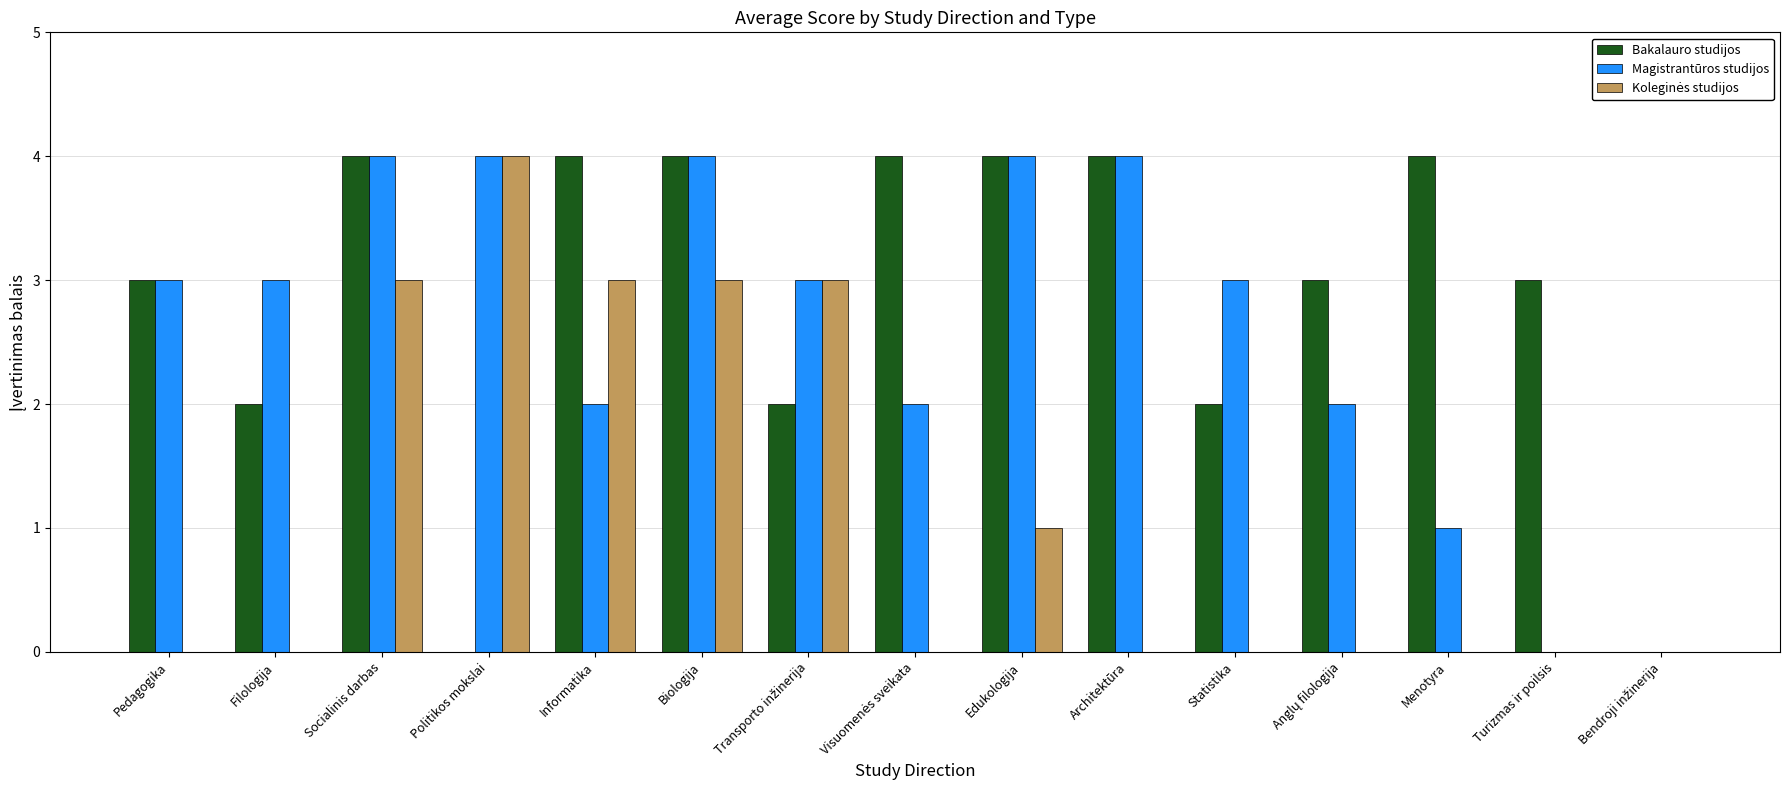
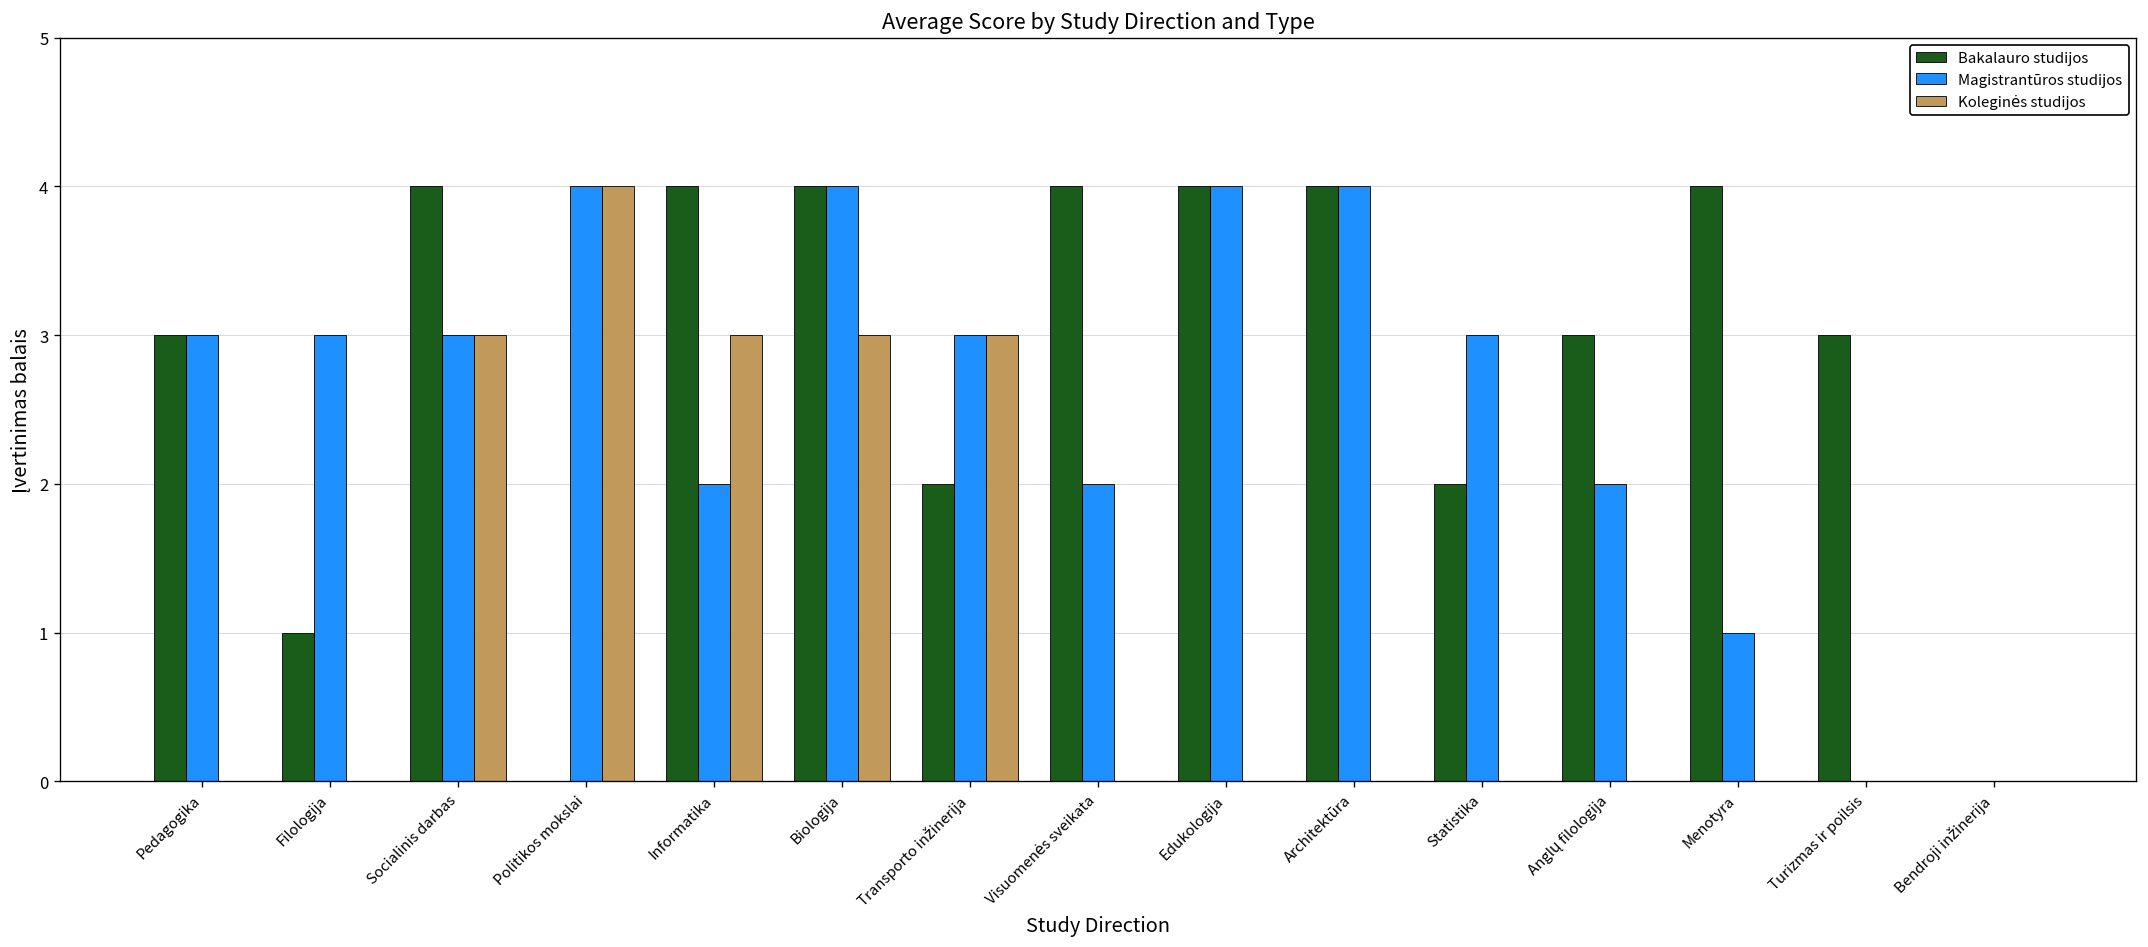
  {
    "Bakalauro studijos": {
      "Pedagogika": 3,
-     "Filologija": 2,
+     "Filologija": 1,
      "Socialinis darbas": 4,
      "Politikos mokslai": 0,
      "Informatika": 4,
      "Biologija": 4,
      "Transporto inžinerija": 2,
      "Visuomenės sveikata": 4,
      "Edukologija": 4,
      "Architektūra": 4,
      "Statistika": 2,
      "Anglų filologija": 3,
      "Menotyra": 4,
      "Turizmas ir poilsis": 3,
      "Bendroji inžinerija": 0
    },
    "Magistrantūros studijos": {
      "Pedagogika": 3,
      "Filologija": 3,
-     "Socialinis darbas": 4,
+     "Socialinis darbas": 3,
      "Politikos mokslai": 4,
      "Informatika": 2,
      "Biologija": 4,
      "Transporto inžinerija": 3,
      "Visuomenės sveikata": 2,
      "Edukologija": 4,
      "Architektūra": 4,
      "Statistika": 3,
      "Anglų filologija": 2,
      "Menotyra": 1,
      "Turizmas ir poilsis": 0,
      "Bendroji inžinerija": 0
    },
    "Koleginės studijos": {
      "Pedagogika": 0,
      "Filologija": 0,
      "Socialinis darbas": 3,
      "Politikos mokslai": 4,
      "Informatika": 3,
      "Biologija": 3,
      "Transporto inžinerija": 3,
      "Visuomenės sveikata": 0,
-     "Edukologija": 1,
+     "Edukologija": 0,
      "Architektūra": 0,
      "Statistika": 0,
      "Anglų filologija": 0,
      "Menotyra": 0,
      "Turizmas ir poilsis": 0,
      "Bendroji inžinerija": 0
    }
  }
